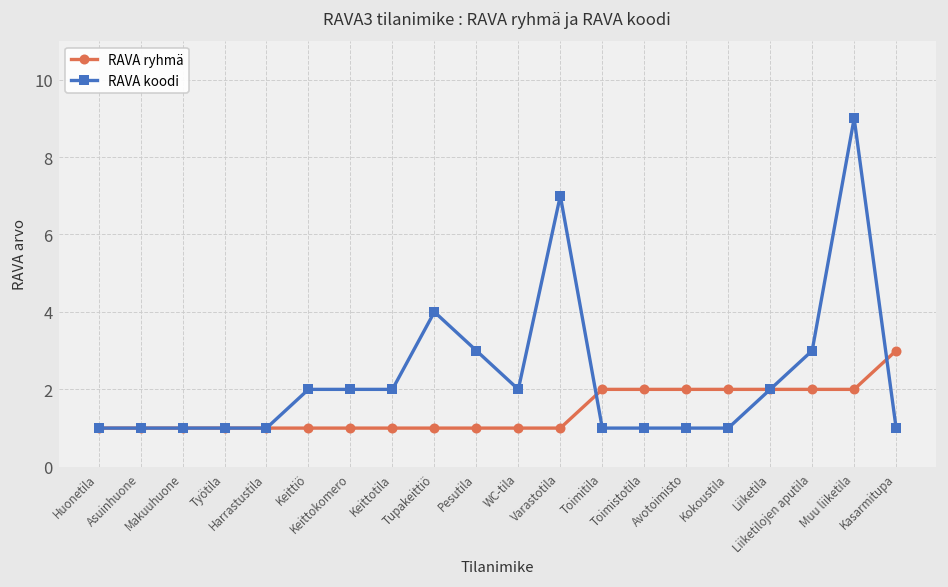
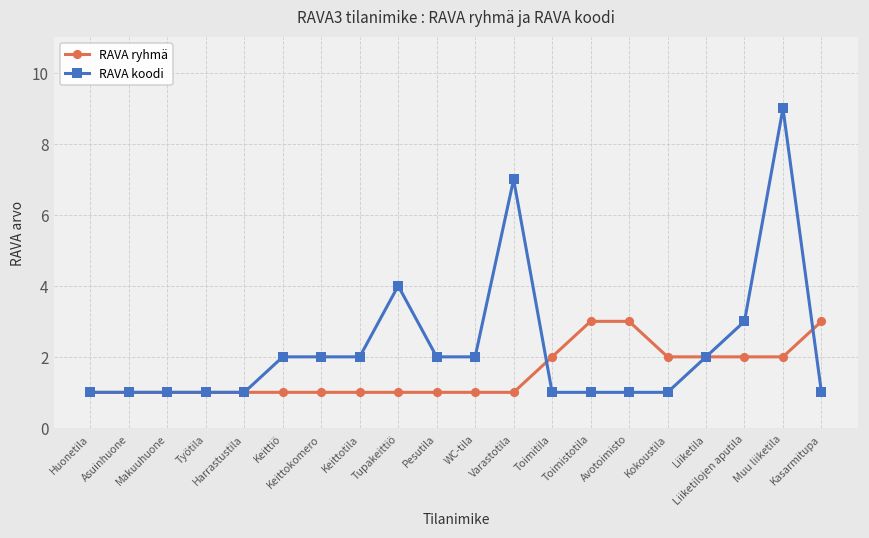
  {
    "RAVA ryhmä": {
      "Keittiö": 1,
      "Keittokomero": 1,
      "Keittotila": 1,
      "Tupakeittiö": 1,
      "Pesutila": 1,
      "WC-tila": 1,
      "Varastotila": 1,
      "Toimitila": 2,
-     "Toimistotila": 2,
-     "Avotoimisto": 2,
+     "Toimistotila": 3,
+     "Avotoimisto": 3,
      "Kokoustila": 2,
      "Liiketilojen aputila": 2,
      "Muu liiketila": 2,
      "Kasarmitupa": 3
    },
    "RAVA koodi": {
      "Keittiö": 2,
      "Keittokomero": 2,
      "Keittotila": 2,
      "Tupakeittiö": 4,
-     "Pesutila": 3,
+     "Pesutila": 2,
      "WC-tila": 2,
      "Varastotila": 7,
      "Toimitila": 1,
      "Toimistotila": 1,
      "Avotoimisto": 1,
      "Kokoustila": 1,
      "Liiketilojen aputila": 3,
      "Muu liiketila": 9,
      "Kasarmitupa": 1
    }
  }
